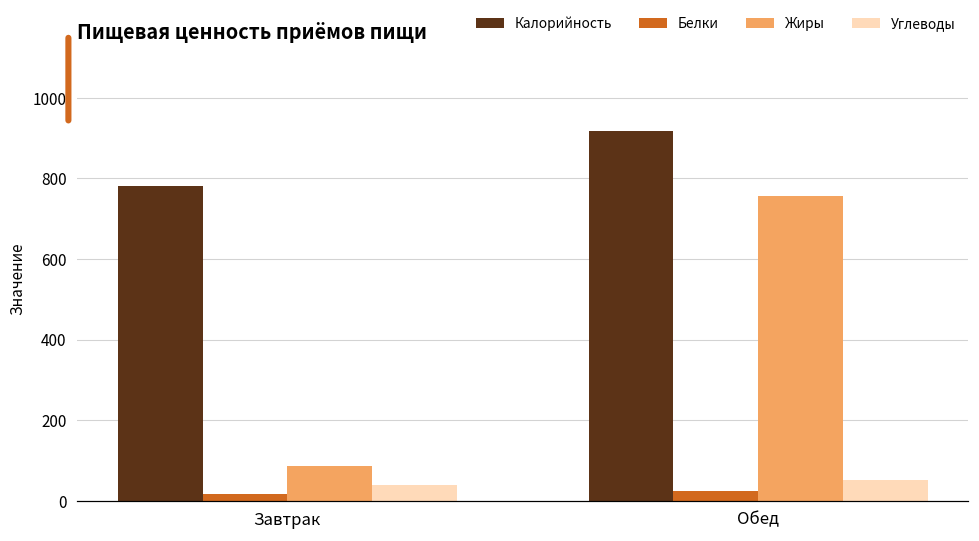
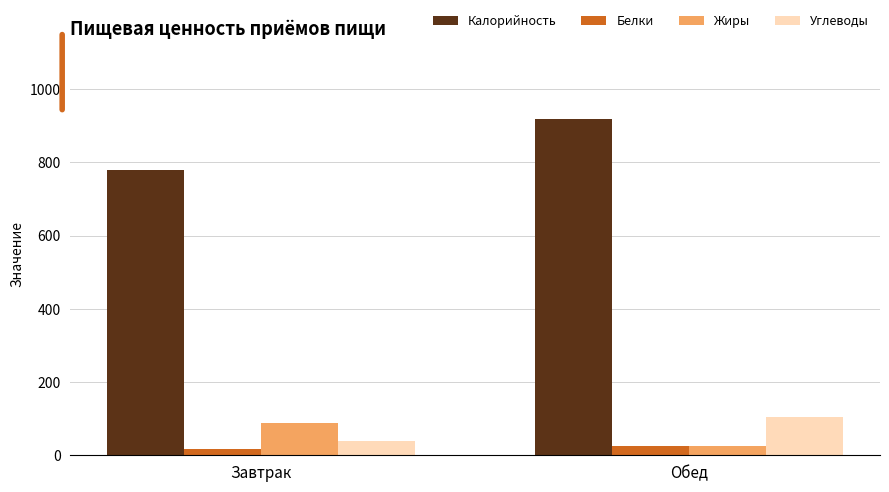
  {
    "Калорийность": {
      "Завтрак": 780,
      "Обед": 920
    },
    "Белки": {
      "Завтрак": 20,
      "Обед": 30
    },
    "Жиры": {
      "Завтрак": 90,
-     "Обед": 760
+     "Обед": 30
    },
    "Углеводы": {
      "Завтрак": 40,
-     "Обед": 50
+     "Обед": 100
    }
  }
